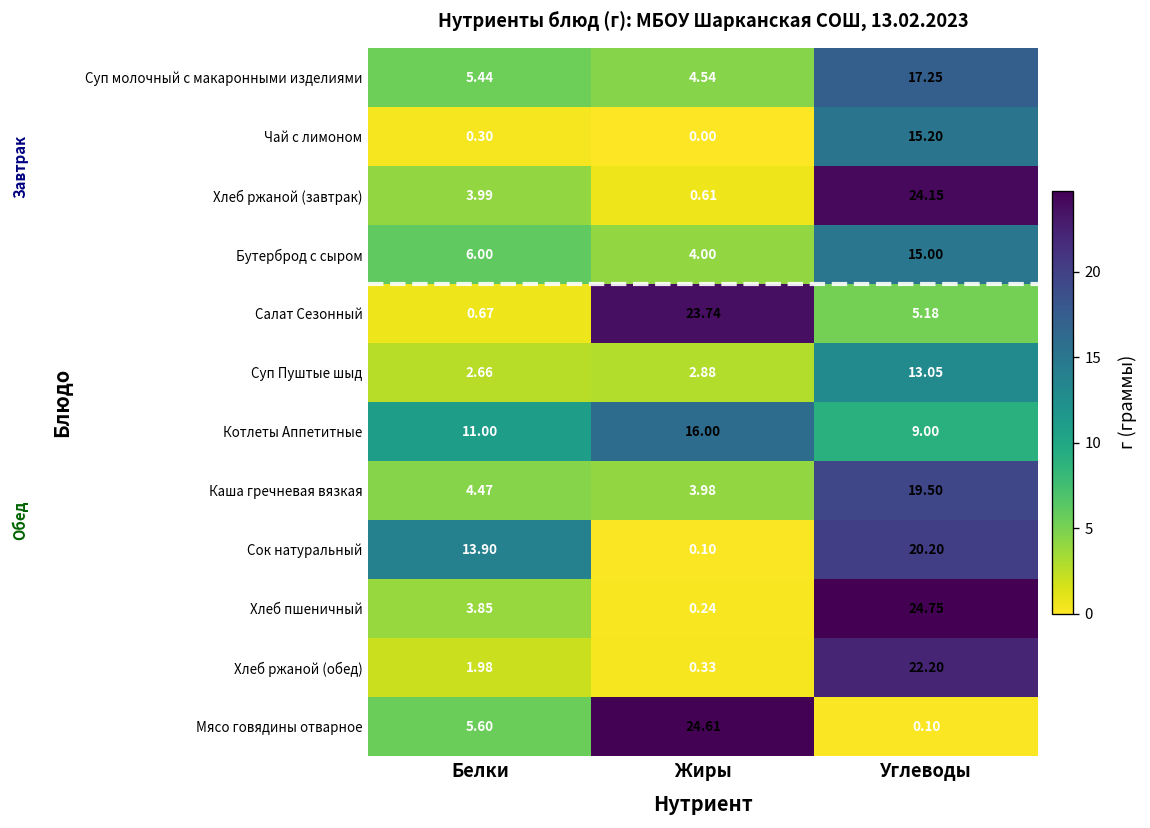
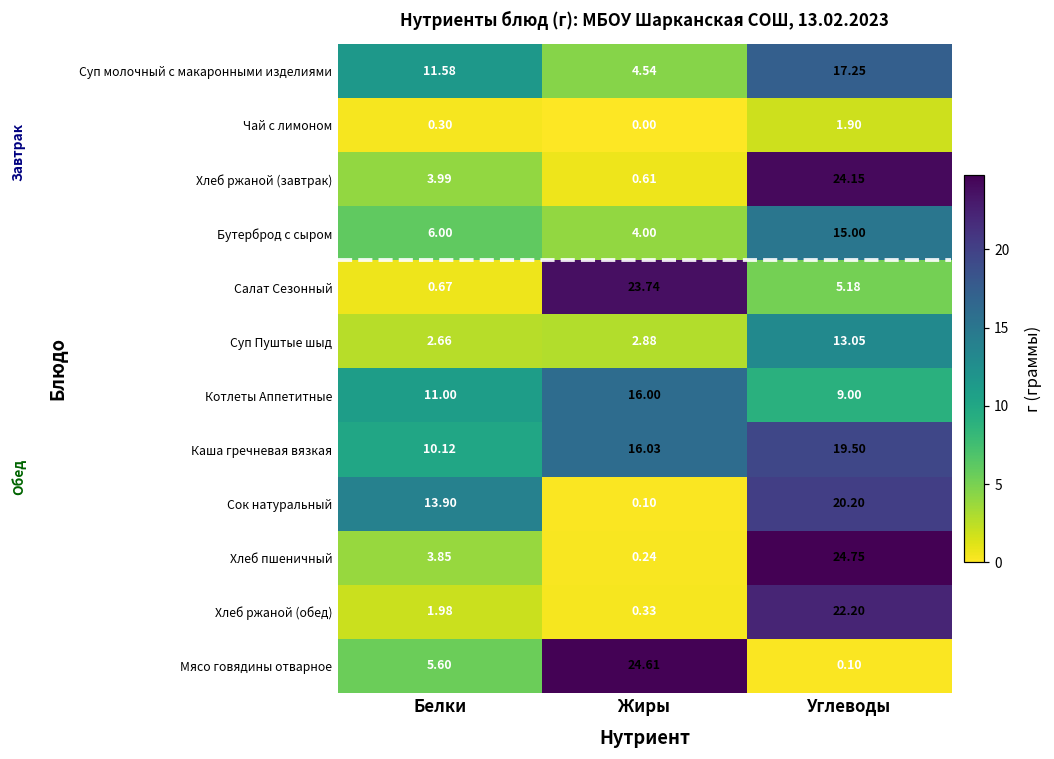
  {
    "Суп молочный с макаронными изделиями": {
-     "Белки": 5.44,
+     "Белки": 11.58,
      "Жиры": 4.54,
      "Углеводы": 17.25
    },
    "Чай с лимоном": {
      "Белки": 0.30,
      "Жиры": 0.00,
-     "Углеводы": 15.20
+     "Углеводы": 1.90
    },
    "Хлеб ржаной (завтрак)": {
      "Белки": 3.99,
      "Жиры": 0.61,
      "Углеводы": 24.15
    },
    "Бутерброд с сыром": {
      "Белки": 6.00,
      "Жиры": 4.00,
      "Углеводы": 15.00
    },
    "Салат Сезонный": {
      "Белки": 0.67,
      "Жиры": 23.74,
      "Углеводы": 5.18
    },
    "Суп Пуштые шыд": {
      "Белки": 2.66,
      "Жиры": 2.88,
      "Углеводы": 13.05
    },
    "Котлеты Аппетитные": {
      "Белки": 11.00,
      "Жиры": 16.00,
      "Углеводы": 9.00
    },
    "Каша гречневая вязкая": {
-     "Белки": 4.47,
-     "Жиры": 3.98,
+     "Белки": 10.12,
+     "Жиры": 16.03,
      "Углеводы": 19.50
    },
    "Сок натуральный": {
      "Белки": 13.90,
      "Жиры": 0.10,
      "Углеводы": 20.20
    },
    "Хлеб пшеничный": {
      "Белки": 3.85,
      "Жиры": 0.24,
      "Углеводы": 24.75
    },
    "Хлеб ржаной (обед)": {
      "Белки": 1.98,
      "Жиры": 0.33,
      "Углеводы": 22.20
    },
    "Мясо говядины отварное": {
      "Белки": 5.60,
      "Жиры": 24.61,
      "Углеводы": 0.10
    }
  }
